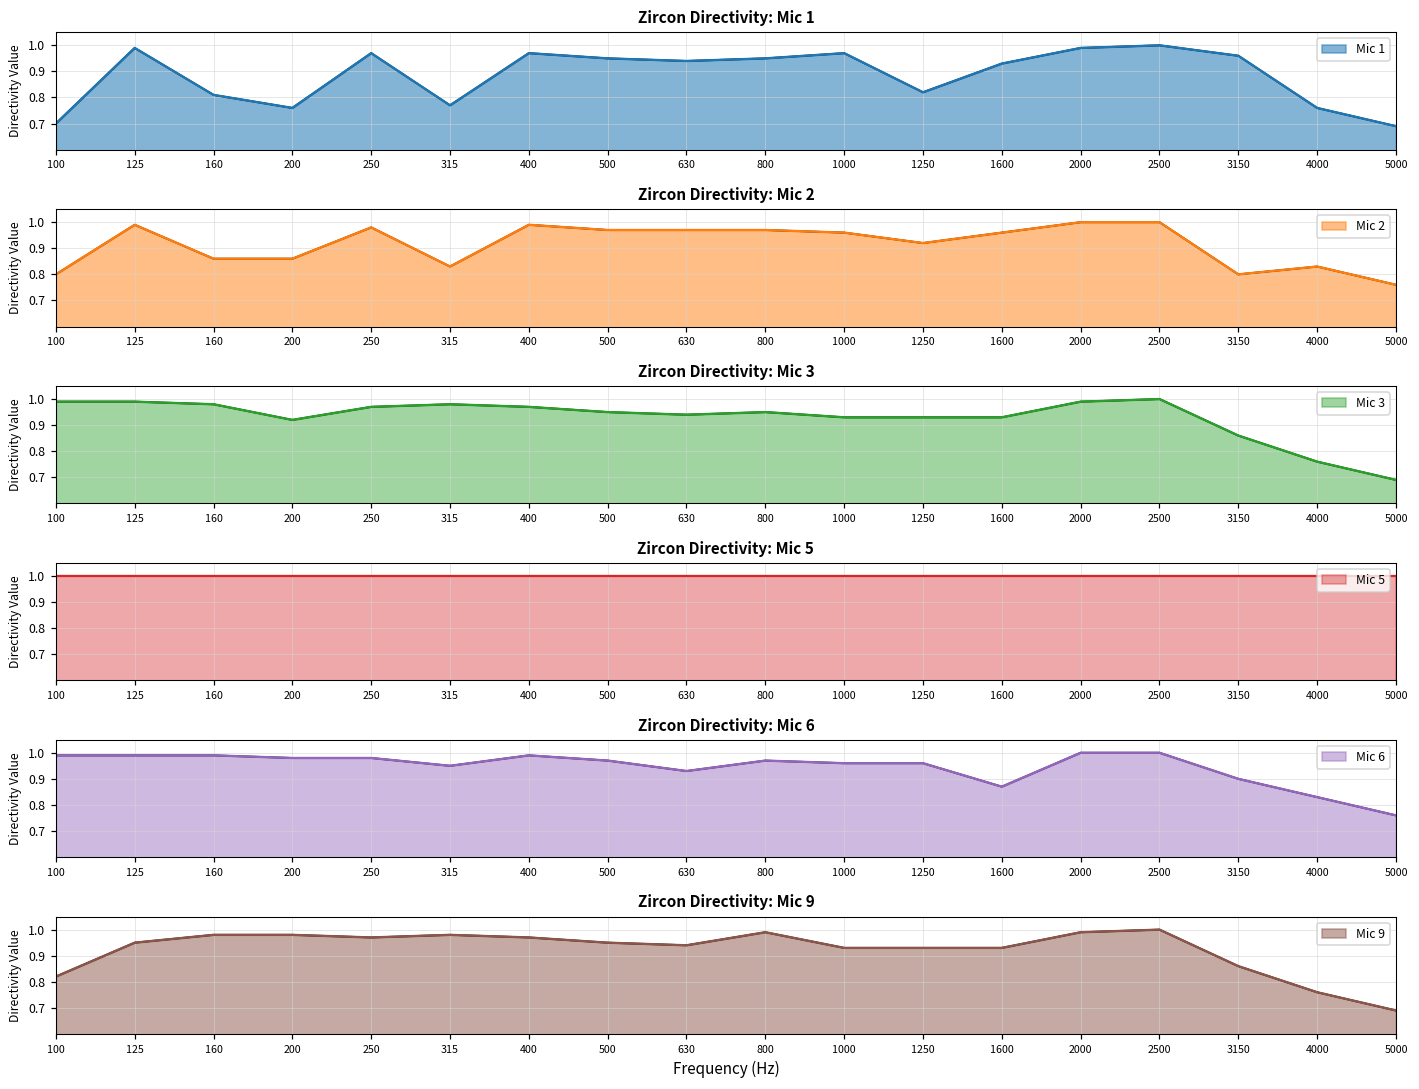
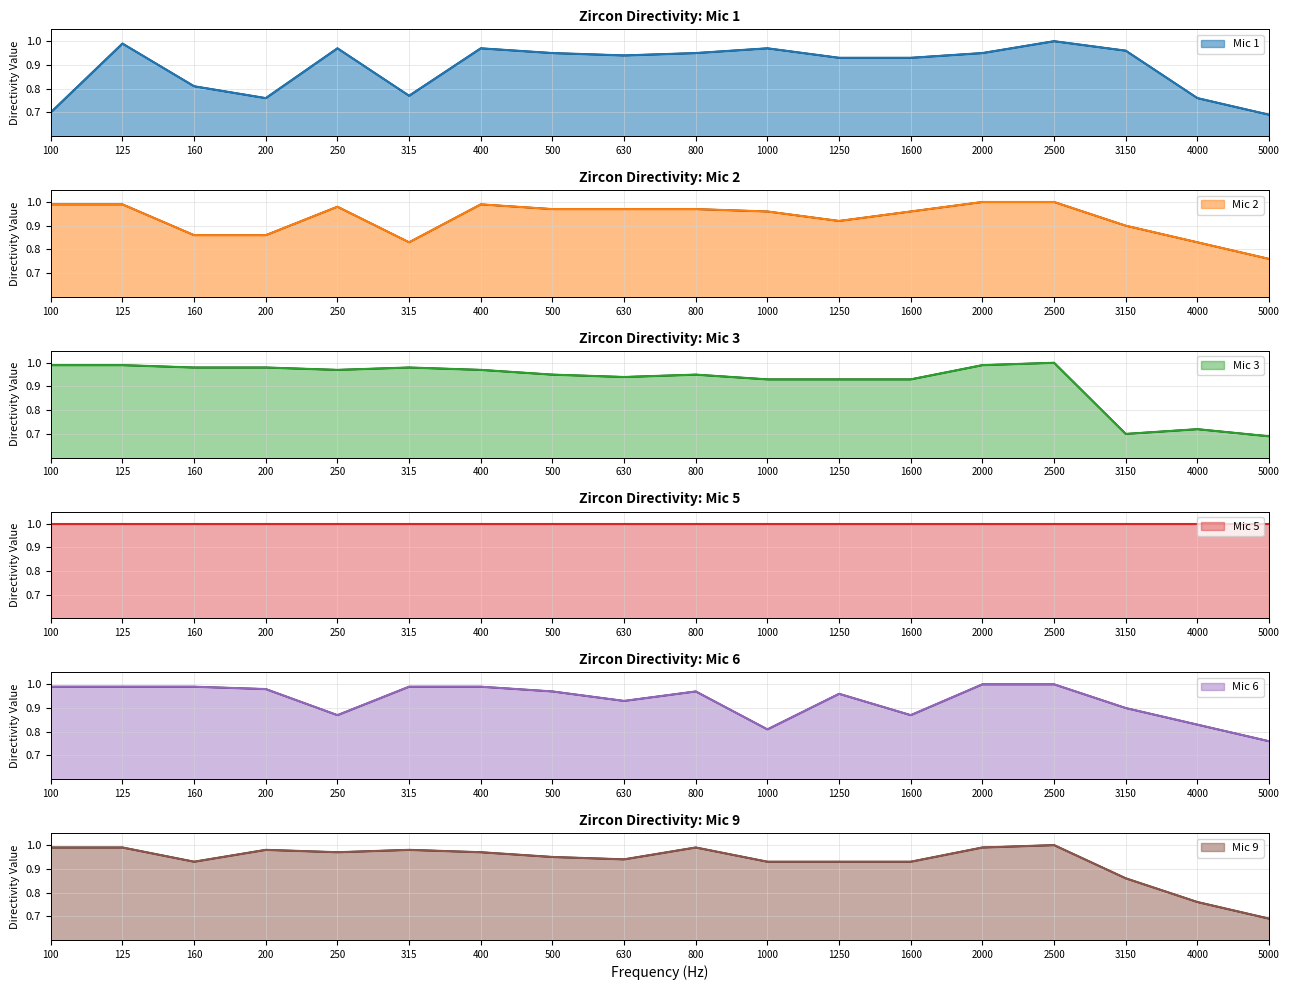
  {
    "Zircon Directivity: Mic 1": {
      "100": 0.70,
      "125": 0.99,
      "160": 0.81,
      "200": 0.76,
      "250": 0.97,
      "315": 0.77,
      "400": 0.97,
      "500": 0.95,
      "630": 0.94,
      "800": 0.95,
      "1000": 0.97,
-     "1250": 0.82,
+     "1250": 0.93,
      "1600": 0.93,
-     "2000": 0.99,
+     "2000": 0.95,
      "2500": 1.00,
      "3150": 0.96,
      "4000": 0.76,
      "5000": 0.69
    },
    "Zircon Directivity: Mic 2": {
-     "100": 0.80,
+     "100": 0.99,
      "125": 0.99,
      "160": 0.86,
      "200": 0.86,
      "250": 0.98,
      "315": 0.83,
      "400": 0.99,
      "500": 0.97,
      "630": 0.97,
      "800": 0.97,
      "1000": 0.96,
      "1250": 0.92,
      "1600": 0.96,
      "2000": 1.00,
      "2500": 1.00,
-     "3150": 0.8,
+     "3150": 0.9,
      "4000": 0.83,
      "5000": 0.76
    },
    "Zircon Directivity: Mic 3": {
      "100": 0.99,
      "125": 0.99,
      "160": 0.98,
-     "200": 0.92,
+     "200": 0.98,
      "250": 0.97,
      "315": 0.98,
      "400": 0.97,
      "500": 0.95,
      "630": 0.94,
      "800": 0.95,
      "1000": 0.93,
      "1250": 0.93,
      "1600": 0.93,
      "2000": 0.99,
      "2500": 1.00,
-     "3150": 0.86,
-     "4000": 0.76,
+     "3150": 0.70,
+     "4000": 0.72,
      "5000": 0.69
    },
    "Zircon Directivity: Mic 5": {
      "100": 1.00,
      "125": 1.00,
      "160": 1.00,
      "200": 1.00,
      "250": 1.00,
      "315": 1.00,
      "400": 1.00,
      "500": 1.00,
      "630": 1.00,
      "800": 1.00,
      "1000": 1.00,
      "1250": 1.00,
      "1600": 1.00,
      "2000": 1.00,
      "2500": 1.00,
      "3150": 1.00,
      "5000": 1.00
    },
    "Zircon Directivity: Mic 6": {
      "100": 0.99,
      "125": 0.99,
      "160": 0.99,
      "200": 0.98,
-     "250": 0.98,
-     "315": 0.95,
+     "250": 0.87,
+     "315": 0.99,
      "400": 0.99,
      "500": 0.97,
      "630": 0.93,
      "800": 0.97,
-     "1000": 0.96,
+     "1000": 0.81,
      "1250": 0.96,
      "1600": 0.87,
      "2000": 1.00,
      "2500": 1.00,
      "3150": 0.90,
      "4000": 0.83,
      "5000": 0.76
    },
    "Zircon Directivity: Mic 9": {
-     "100": 0.82,
-     "125": 0.95,
-     "160": 0.98,
+     "100": 0.99,
+     "125": 0.99,
+     "160": 0.93,
      "200": 0.98,
      "250": 0.97,
      "315": 0.98,
      "400": 0.97,
      "500": 0.95,
      "630": 0.94,
      "800": 0.99,
      "1000": 0.93,
      "1250": 0.93,
      "1600": 0.93,
      "2000": 0.99,
      "2500": 1.00,
      "3150": 0.86,
      "4000": 0.76,
      "5000": 0.69
    }
  }
